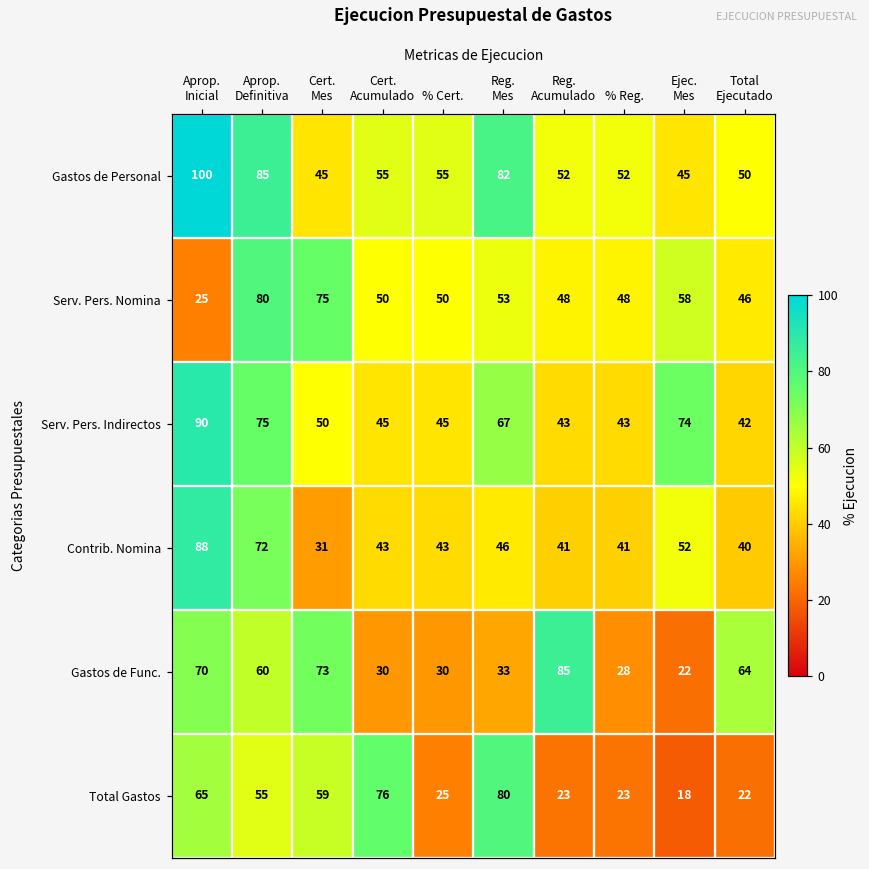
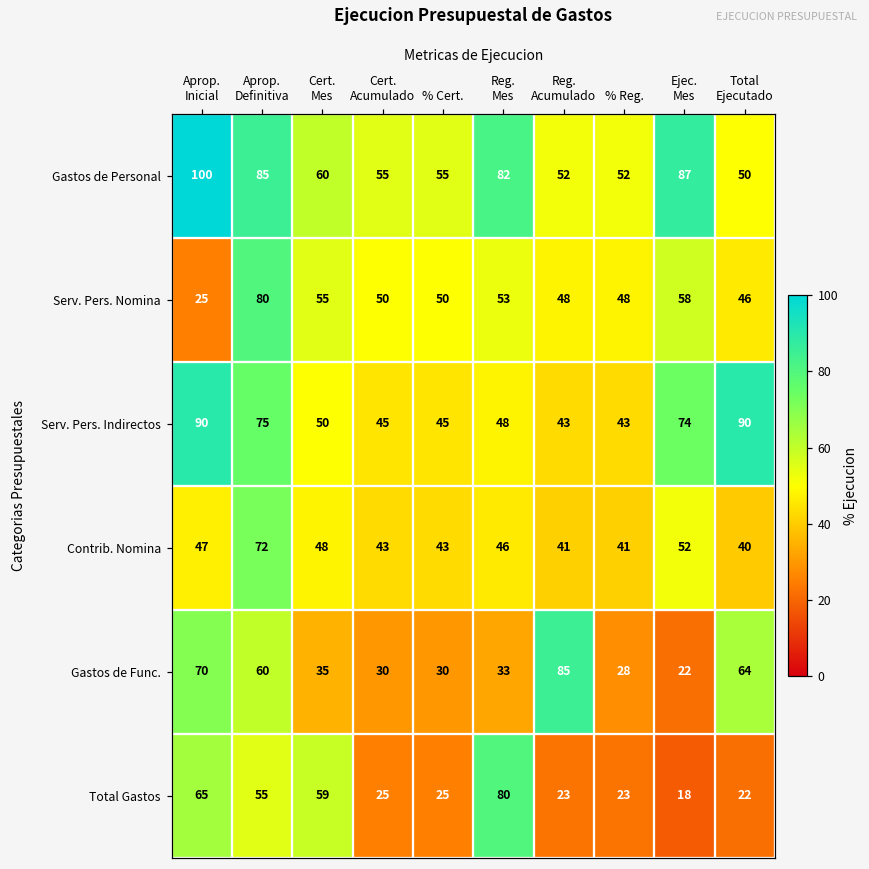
  {
    "Gastos de Personal": {
      "Aprop. Inicial": 100,
      "Aprop. Definitiva": 85,
-     "Cert. Mes": 45,
+     "Cert. Mes": 60,
      "Cert. Acumulado": 55,
      "% Cert.": 55,
      "Reg. Mes": 82,
      "Reg. Acumulado": 52,
      "% Reg.": 52,
-     "Ejec. Mes": 45,
+     "Ejec. Mes": 87,
      "Total Ejecutado": 50
    },
    "Serv. Pers. Nomina": {
      "Aprop. Inicial": 25,
      "Aprop. Definitiva": 80,
-     "Cert. Mes": 75,
+     "Cert. Mes": 55,
      "Cert. Acumulado": 50,
      "% Cert.": 50,
      "Reg. Mes": 53,
      "Reg. Acumulado": 48,
      "% Reg.": 48,
      "Ejec. Mes": 58,
      "Total Ejecutado": 46
    },
    "Serv. Pers. Indirectos": {
      "Aprop. Inicial": 90,
      "Aprop. Definitiva": 75,
      "Cert. Mes": 50,
      "Cert. Acumulado": 45,
      "% Cert.": 45,
-     "Reg. Mes": 67,
+     "Reg. Mes": 48,
      "Reg. Acumulado": 43,
      "% Reg.": 43,
      "Ejec. Mes": 74,
-     "Total Ejecutado": 42
+     "Total Ejecutado": 90
    },
    "Contrib. Nomina": {
-     "Aprop. Inicial": 88,
+     "Aprop. Inicial": 47,
      "Aprop. Definitiva": 72,
-     "Cert. Mes": 31,
+     "Cert. Mes": 48,
      "Cert. Acumulado": 43,
      "% Cert.": 43,
      "Reg. Mes": 46,
      "Reg. Acumulado": 41,
      "% Reg.": 41,
      "Ejec. Mes": 52,
      "Total Ejecutado": 40
    },
    "Gastos de Func.": {
      "Aprop. Inicial": 70,
      "Aprop. Definitiva": 60,
-     "Cert. Mes": 73,
+     "Cert. Mes": 35,
      "Cert. Acumulado": 30,
      "% Cert.": 30,
      "Reg. Mes": 33,
      "Reg. Acumulado": 85,
      "% Reg.": 28,
      "Ejec. Mes": 22,
      "Total Ejecutado": 64
    },
    "Total Gastos": {
      "Aprop. Inicial": 65,
      "Aprop. Definitiva": 55,
      "Cert. Mes": 59,
-     "Cert. Acumulado": 76,
+     "Cert. Acumulado": 25,
      "% Cert.": 25,
      "Reg. Mes": 80,
      "Reg. Acumulado": 23,
      "% Reg.": 23,
      "Ejec. Mes": 18,
      "Total Ejecutado": 22
    }
  }
